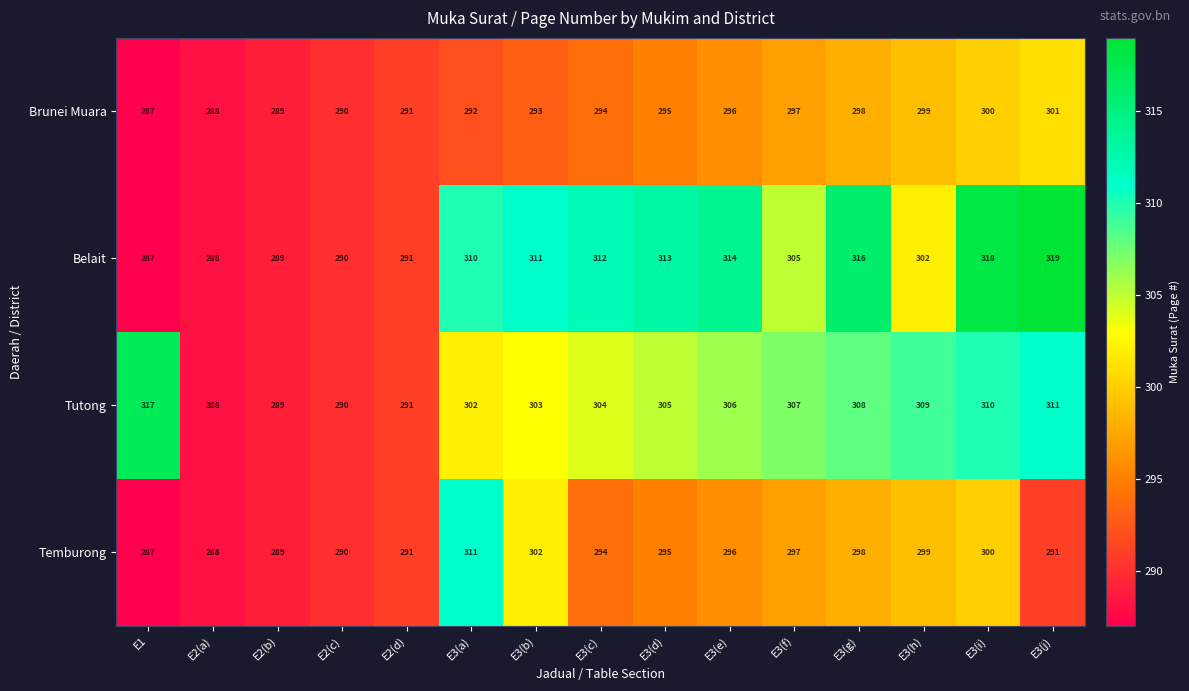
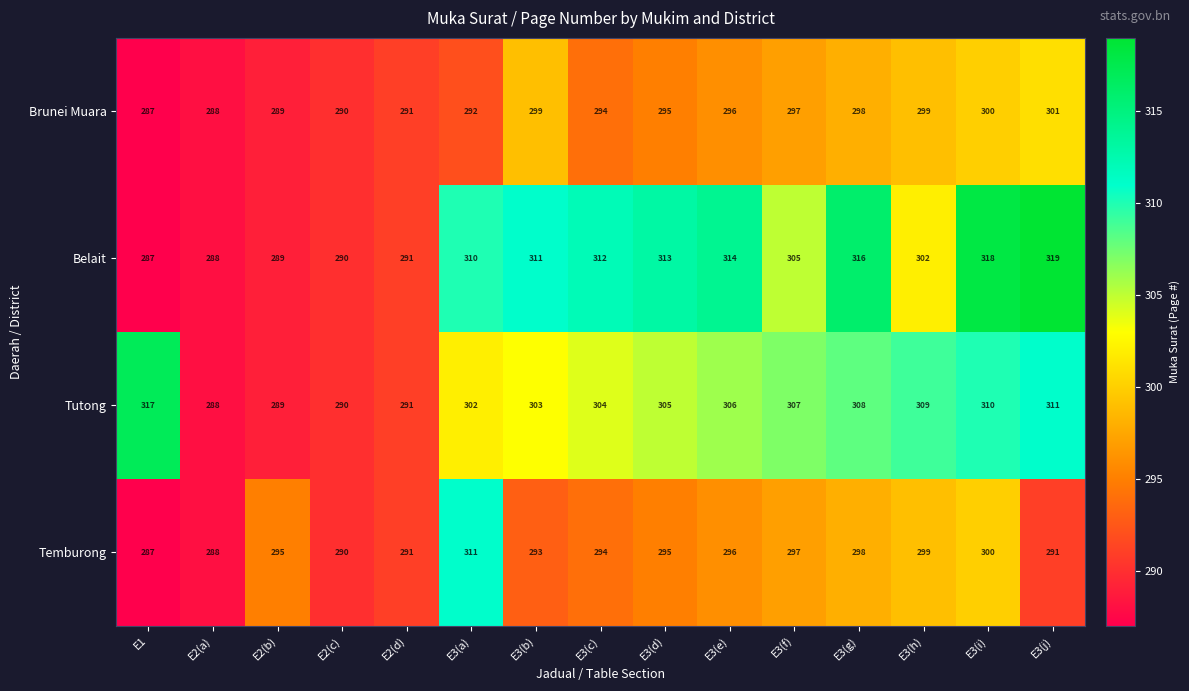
  {
    "Brunei Muara": {
      "E1": 287,
      "E2(a)": 288,
      "E2(b)": 289,
      "E2(c)": 290,
      "E2(d)": 291,
      "E3(a)": 292,
-     "E3(b)": 293,
+     "E3(b)": 299,
      "E3(c)": 294,
      "E3(d)": 295,
      "E3(e)": 296,
      "E3(f)": 297,
      "E3(g)": 298,
      "E3(h)": 299,
      "E3(i)": 300,
      "E3(j)": 301
    },
    "Belait": {
      "E1": 287,
      "E2(a)": 288,
      "E2(b)": 289,
      "E2(c)": 290,
      "E2(d)": 291,
      "E3(a)": 310,
      "E3(b)": 311,
      "E3(c)": 312,
      "E3(d)": 313,
      "E3(e)": 314,
      "E3(f)": 305,
      "E3(g)": 316,
      "E3(h)": 302,
      "E3(i)": 318,
      "E3(j)": 319
    },
    "Tutong": {
      "E1": 317,
      "E2(a)": 288,
      "E2(b)": 289,
      "E2(c)": 290,
      "E2(d)": 291,
      "E3(a)": 302,
      "E3(b)": 303,
      "E3(c)": 304,
      "E3(d)": 305,
      "E3(e)": 306,
      "E3(f)": 307,
      "E3(g)": 308,
      "E3(h)": 309,
      "E3(i)": 310,
      "E3(j)": 311
    },
    "Temburong": {
      "E1": 287,
      "E2(a)": 288,
-     "E2(b)": 289,
+     "E2(b)": 295,
      "E2(c)": 290,
      "E2(d)": 291,
      "E3(a)": 311,
-     "E3(b)": 302,
+     "E3(b)": 293,
      "E3(c)": 294,
      "E3(d)": 295,
      "E3(e)": 296,
      "E3(f)": 297,
      "E3(g)": 298,
      "E3(h)": 299,
      "E3(i)": 300,
      "E3(j)": 291
    }
  }
